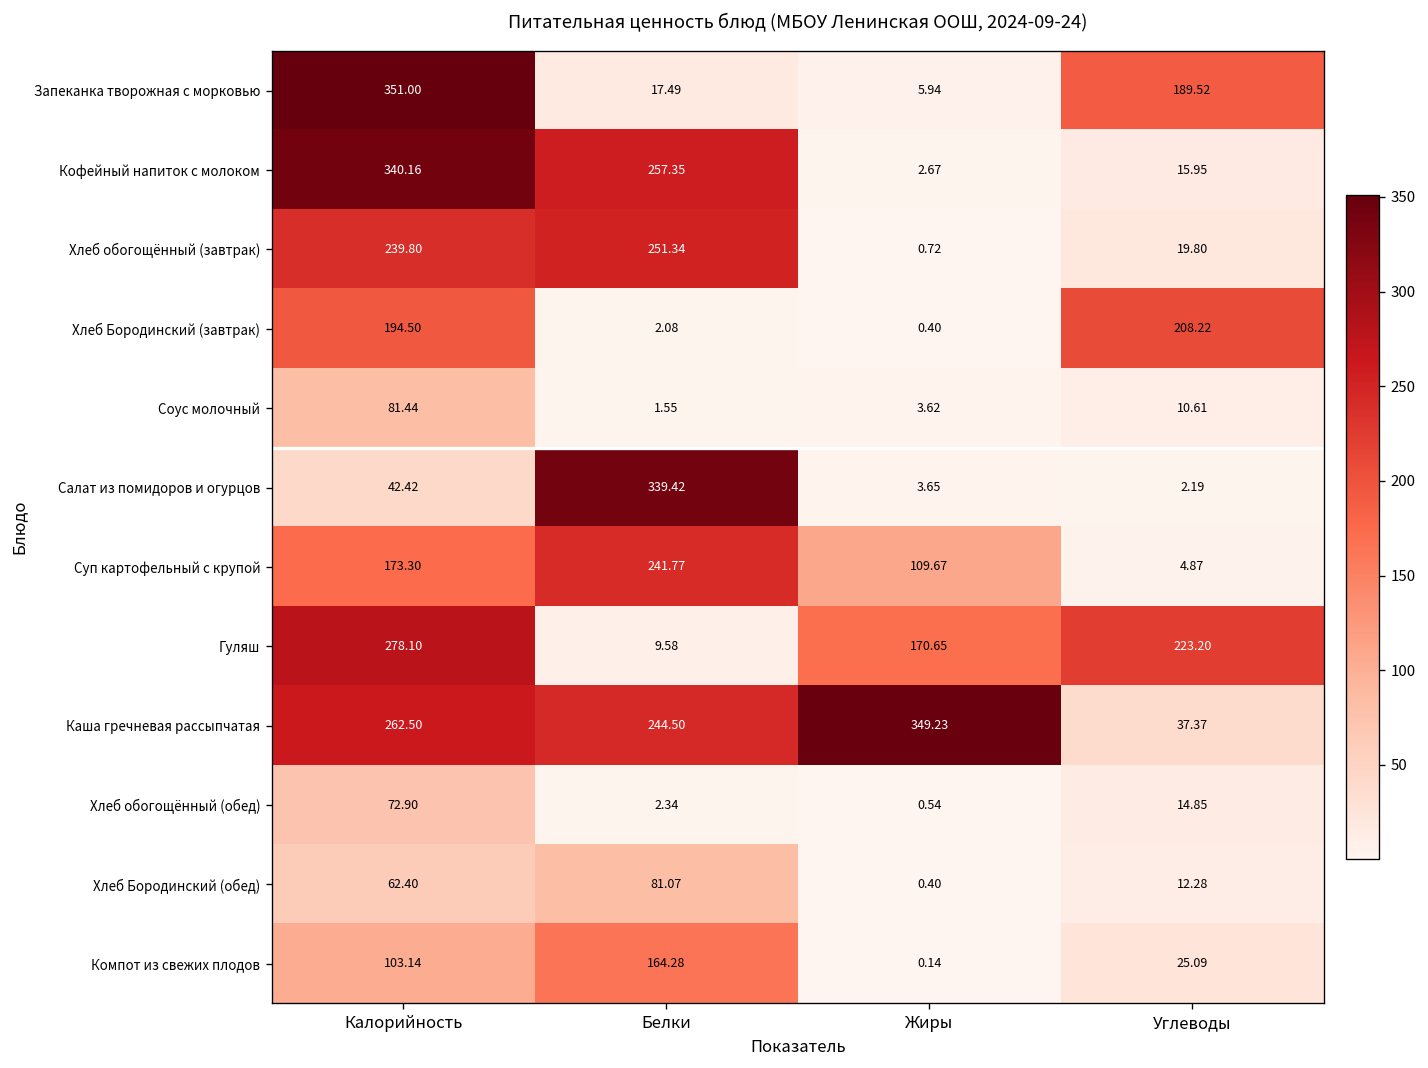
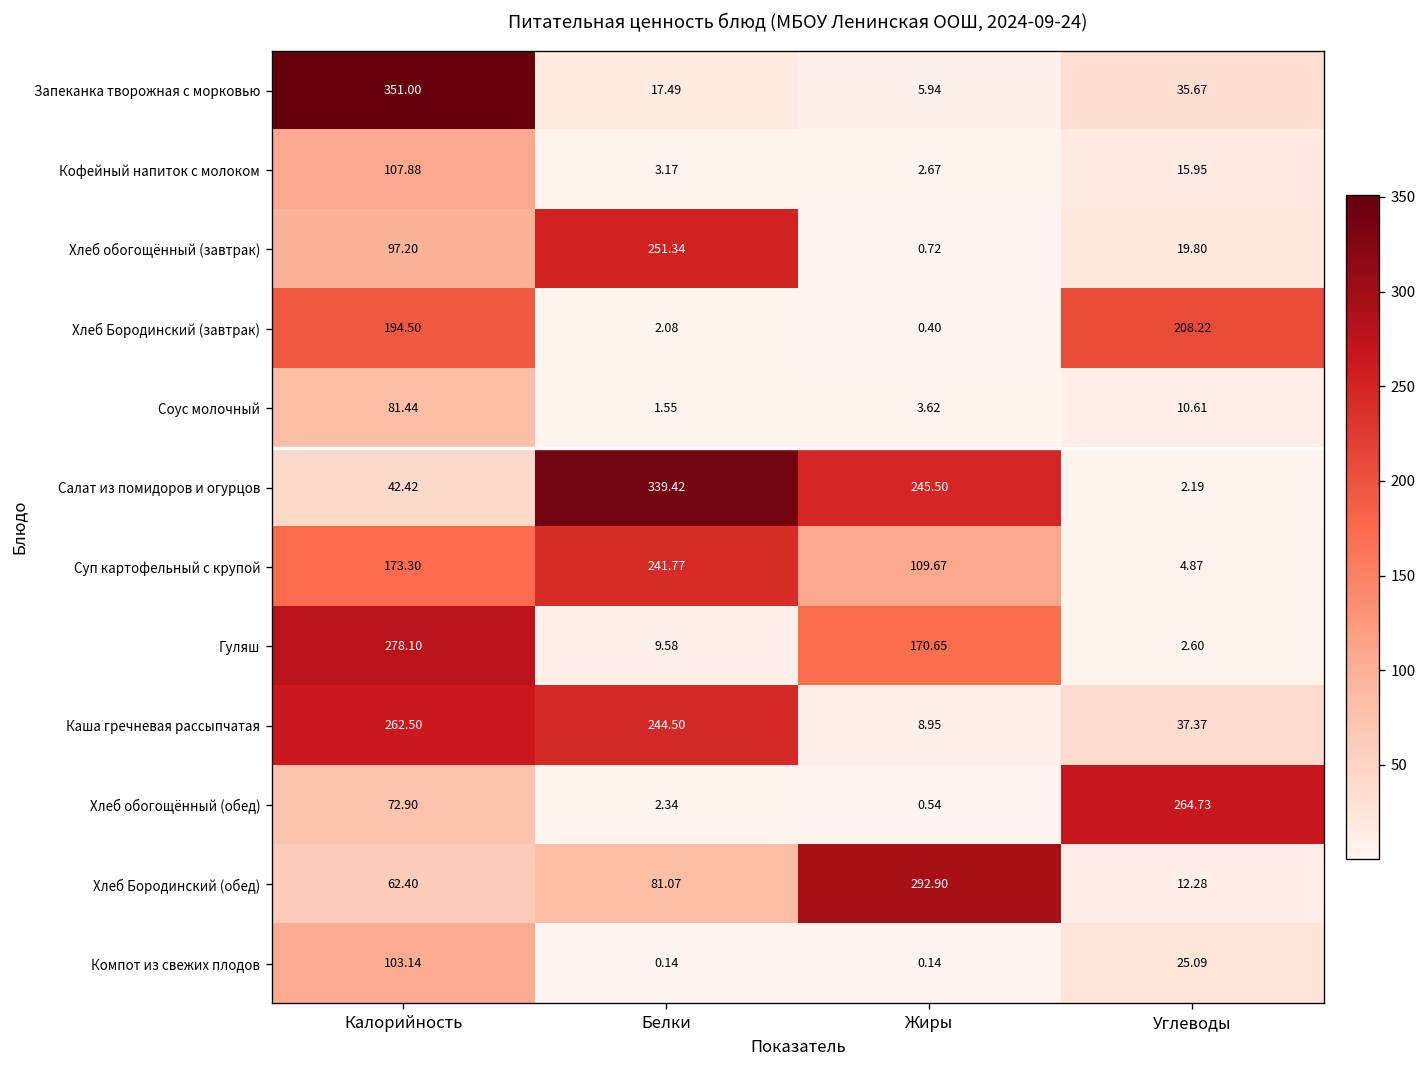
  {
    "Запеканка творожная с морковью": {
      "Калорийность": 351.00,
      "Белки": 17.49,
      "Жиры": 5.94,
-     "Углеводы": 189.52
+     "Углеводы": 35.67
    },
    "Кофейный напиток с молоком": {
-     "Калорийность": 340.16,
-     "Белки": 257.35,
+     "Калорийность": 107.88,
+     "Белки": 3.17,
      "Жиры": 2.67,
      "Углеводы": 15.95
    },
    "Хлеб обогощённый (завтрак)": {
-     "Калорийность": 239.80,
+     "Калорийность": 97.20,
      "Белки": 251.34,
      "Жиры": 0.72,
      "Углеводы": 19.80
    },
    "Хлеб Бородинский (завтрак)": {
      "Калорийность": 194.50,
      "Белки": 2.08,
      "Жиры": 0.40,
      "Углеводы": 208.22
    },
    "Соус молочный": {
      "Калорийность": 81.44,
      "Белки": 1.55,
      "Жиры": 3.62,
      "Углеводы": 10.61
    },
    "Салат из помидоров и огурцов": {
      "Калорийность": 42.42,
      "Белки": 339.42,
-     "Жиры": 3.65,
+     "Жиры": 245.50,
      "Углеводы": 2.19
    },
    "Суп картофельный с крупой": {
      "Калорийность": 173.30,
      "Белки": 241.77,
      "Жиры": 109.67,
      "Углеводы": 4.87
    },
    "Гуляш": {
      "Калорийность": 278.10,
      "Белки": 9.58,
      "Жиры": 170.65,
-     "Углеводы": 223.20
+     "Углеводы": 2.60
    },
    "Каша гречневая рассыпчатая": {
      "Калорийность": 262.50,
      "Белки": 244.50,
-     "Жиры": 349.23,
+     "Жиры": 8.95,
      "Углеводы": 37.37
    },
    "Хлеб обогощённый (обед)": {
      "Калорийность": 72.90,
      "Белки": 2.34,
      "Жиры": 0.54,
-     "Углеводы": 14.85
+     "Углеводы": 264.73
    },
    "Хлеб Бородинский (обед)": {
      "Калорийность": 62.40,
      "Белки": 81.07,
-     "Жиры": 0.40,
+     "Жиры": 292.90,
      "Углеводы": 12.28
    },
    "Компот из свежих плодов": {
      "Калорийность": 103.14,
-     "Белки": 164.28,
+     "Белки": 0.14,
      "Жиры": 0.14,
      "Углеводы": 25.09
    }
  }
